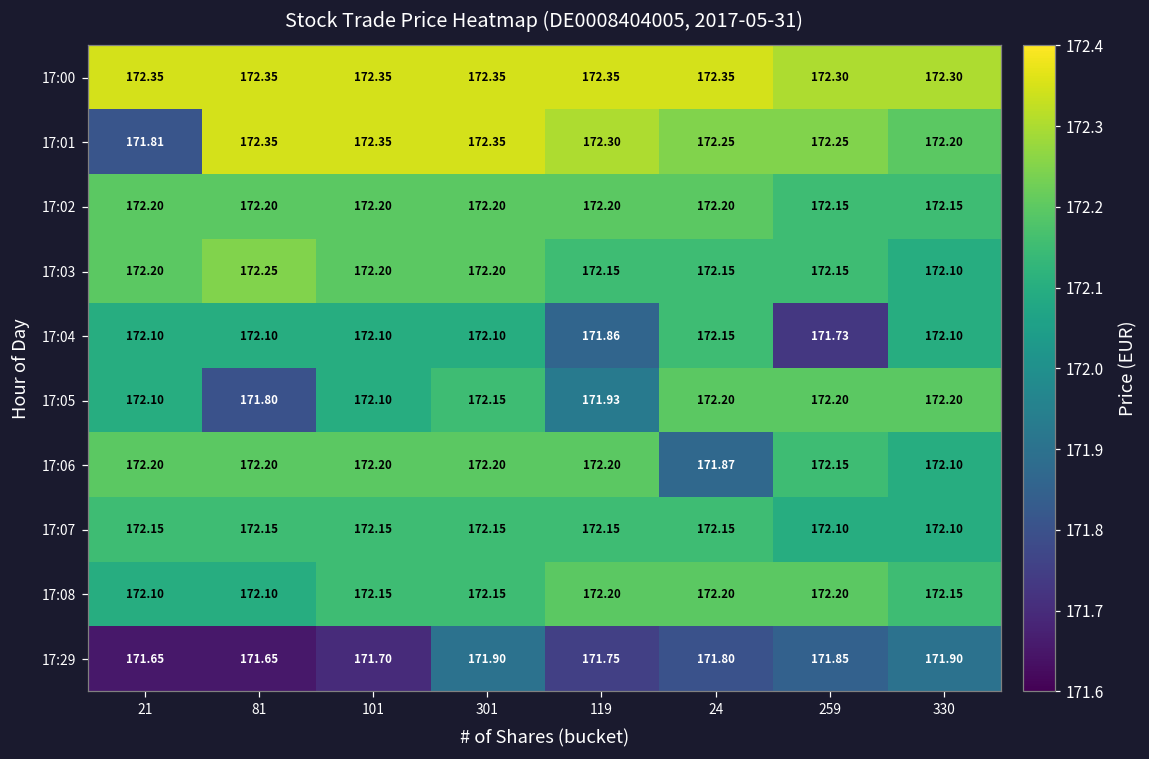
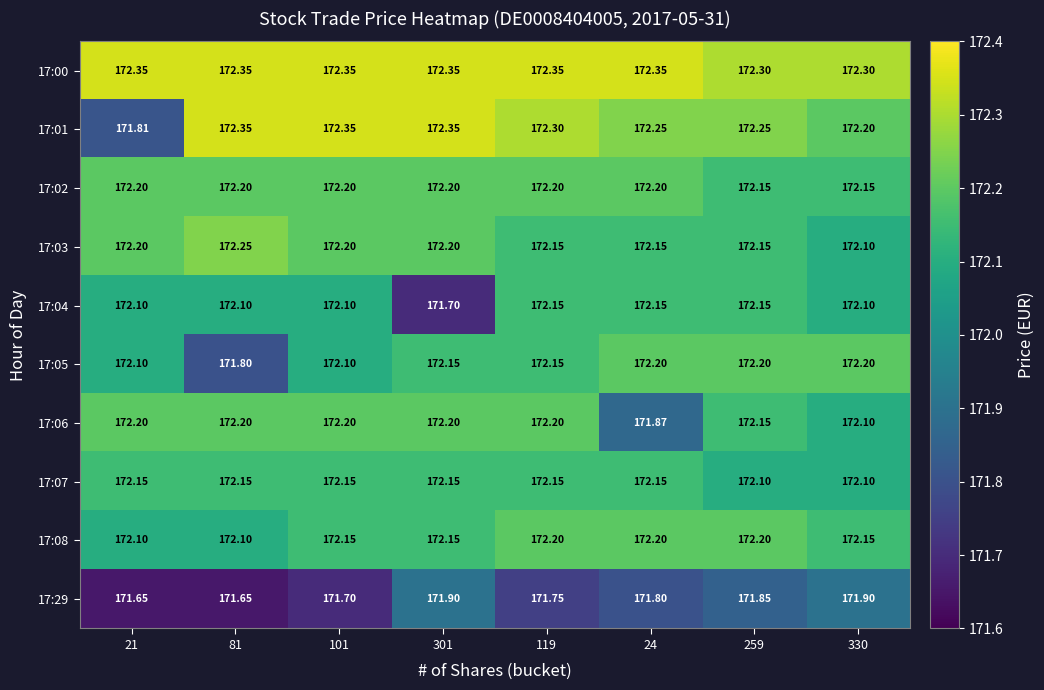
  {
    "17:00": {
      "21": 172.35,
      "81": 172.35,
      "101": 172.35,
      "301": 172.35,
      "119": 172.35,
      "24": 172.35,
      "259": 172.30,
      "330": 172.30
    },
    "17:01": {
      "21": 171.81,
      "81": 172.35,
      "101": 172.35,
      "301": 172.35,
      "119": 172.30,
      "24": 172.25,
      "259": 172.25,
      "330": 172.20
    },
    "17:02": {
      "21": 172.20,
      "81": 172.20,
      "101": 172.20,
      "301": 172.20,
      "119": 172.20,
      "24": 172.20,
      "259": 172.15,
      "330": 172.15
    },
    "17:03": {
      "21": 172.20,
      "81": 172.25,
      "101": 172.20,
      "301": 172.20,
      "119": 172.15,
      "24": 172.15,
      "259": 172.15,
      "330": 172.10
    },
    "17:04": {
      "21": 172.10,
      "81": 172.10,
      "101": 172.10,
-     "301": 172.10,
-     "119": 171.86,
+     "301": 171.70,
+     "119": 172.15,
      "24": 172.15,
-     "259": 171.73,
+     "259": 172.15,
      "330": 172.10
    },
    "17:05": {
      "21": 172.10,
      "81": 171.80,
      "101": 172.10,
      "301": 172.15,
-     "119": 171.93,
+     "119": 172.15,
      "24": 172.20,
      "259": 172.20,
      "330": 172.20
    },
    "17:06": {
      "21": 172.20,
      "81": 172.20,
      "101": 172.20,
      "301": 172.20,
      "119": 172.20,
      "24": 171.87,
      "259": 172.15,
      "330": 172.10
    },
    "17:07": {
      "21": 172.15,
      "81": 172.15,
      "101": 172.15,
      "301": 172.15,
      "119": 172.15,
      "24": 172.15,
      "259": 172.10,
      "330": 172.10
    },
    "17:08": {
      "21": 172.10,
      "81": 172.10,
      "101": 172.15,
      "301": 172.15,
      "119": 172.20,
      "24": 172.20,
      "259": 172.20,
      "330": 172.15
    },
    "17:29": {
      "21": 171.65,
      "81": 171.65,
      "101": 171.70,
      "301": 171.90,
      "119": 171.75,
      "24": 171.80,
      "259": 171.85,
      "330": 171.90
    }
  }
